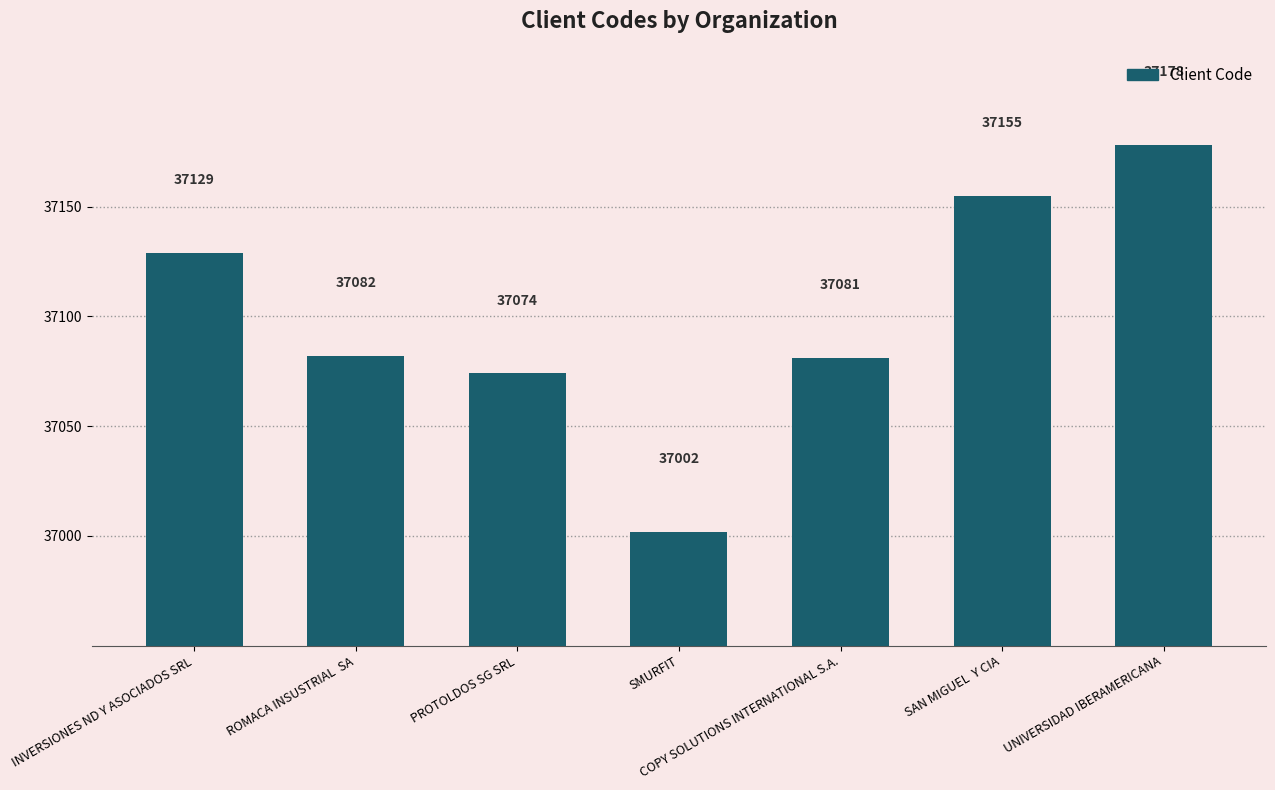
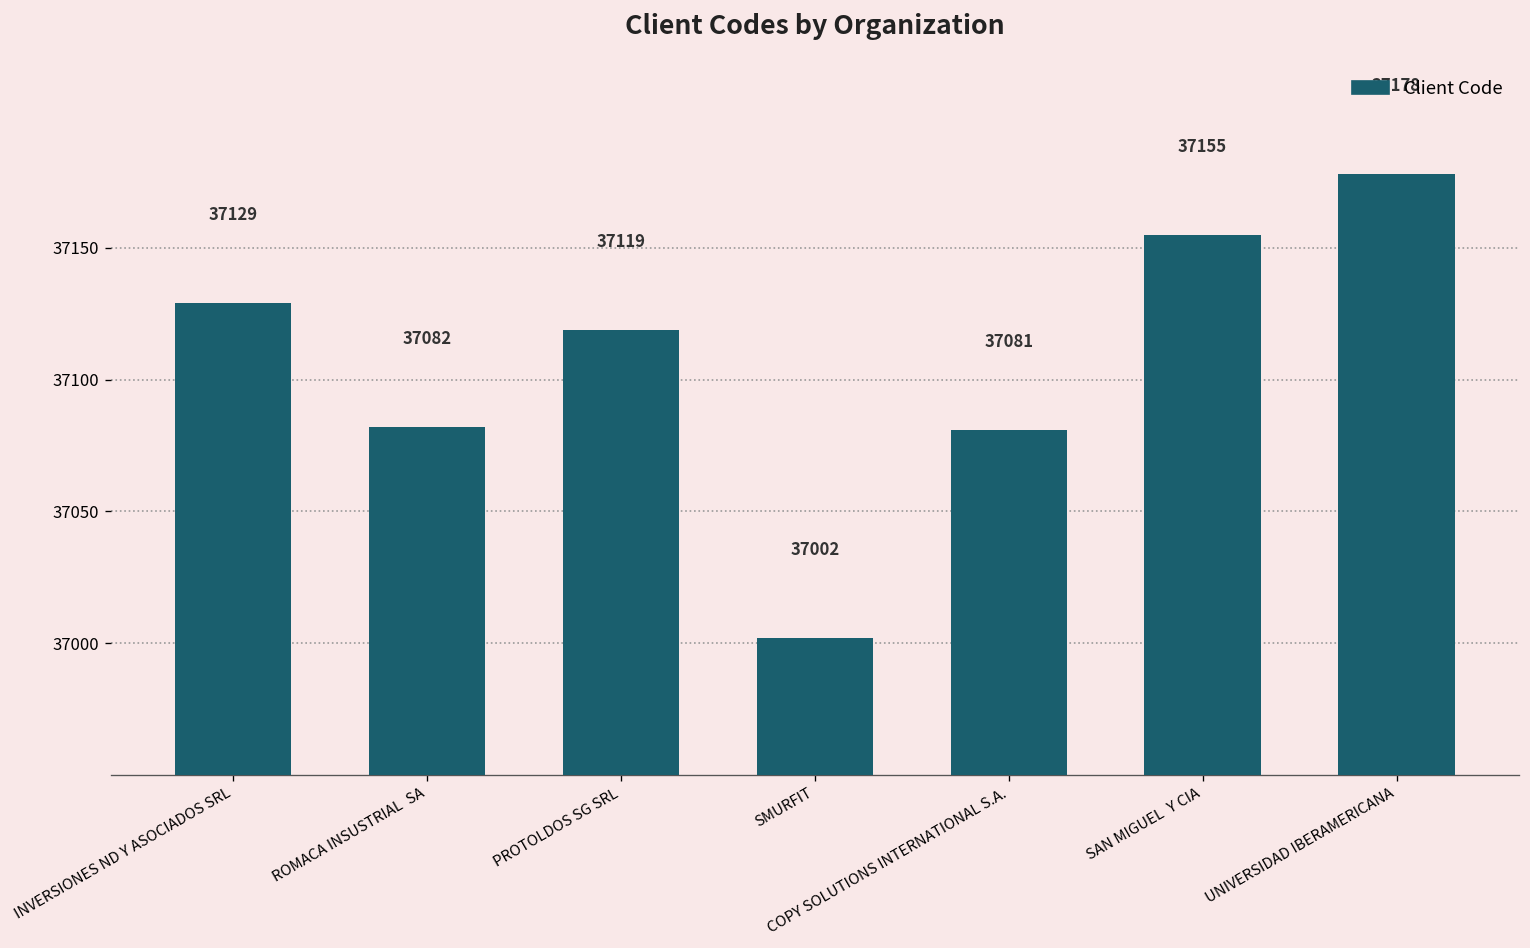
  {
-   "PROTOLDOS SG SRL": 37074
+   "PROTOLDOS SG SRL": 37119
  }
